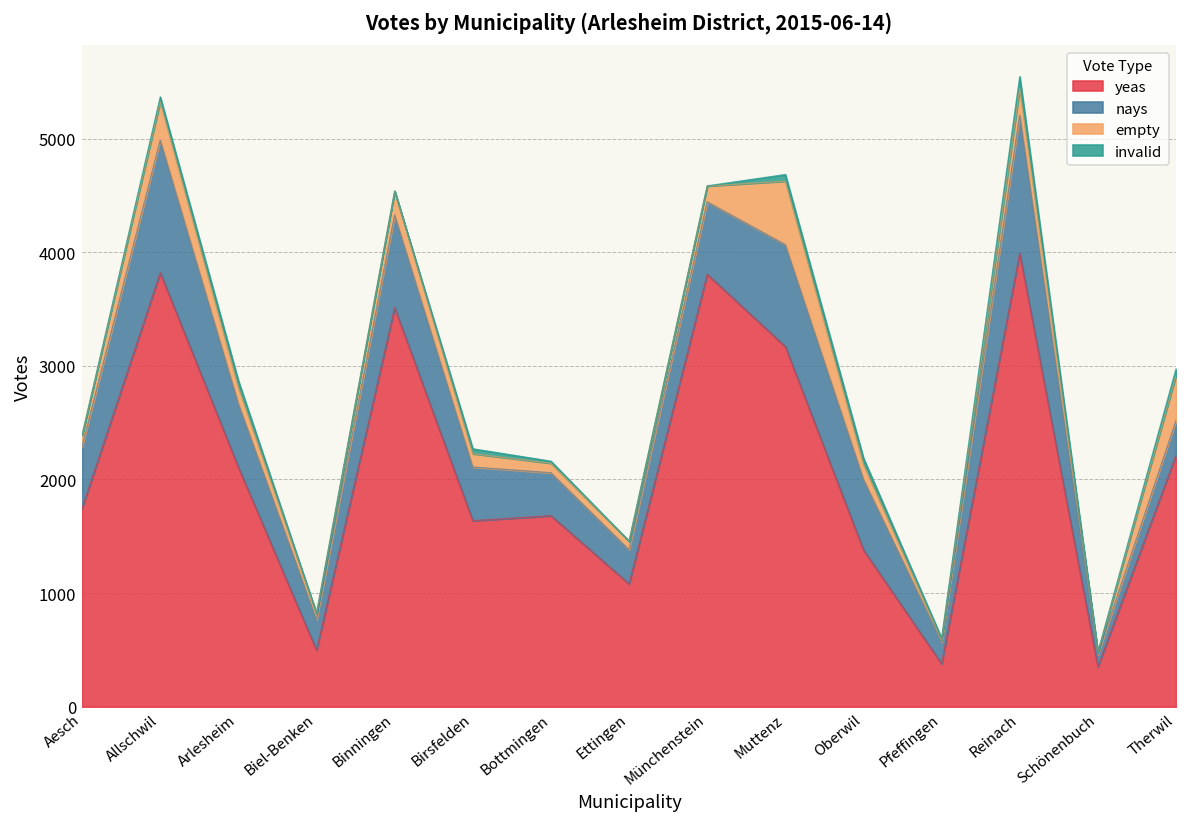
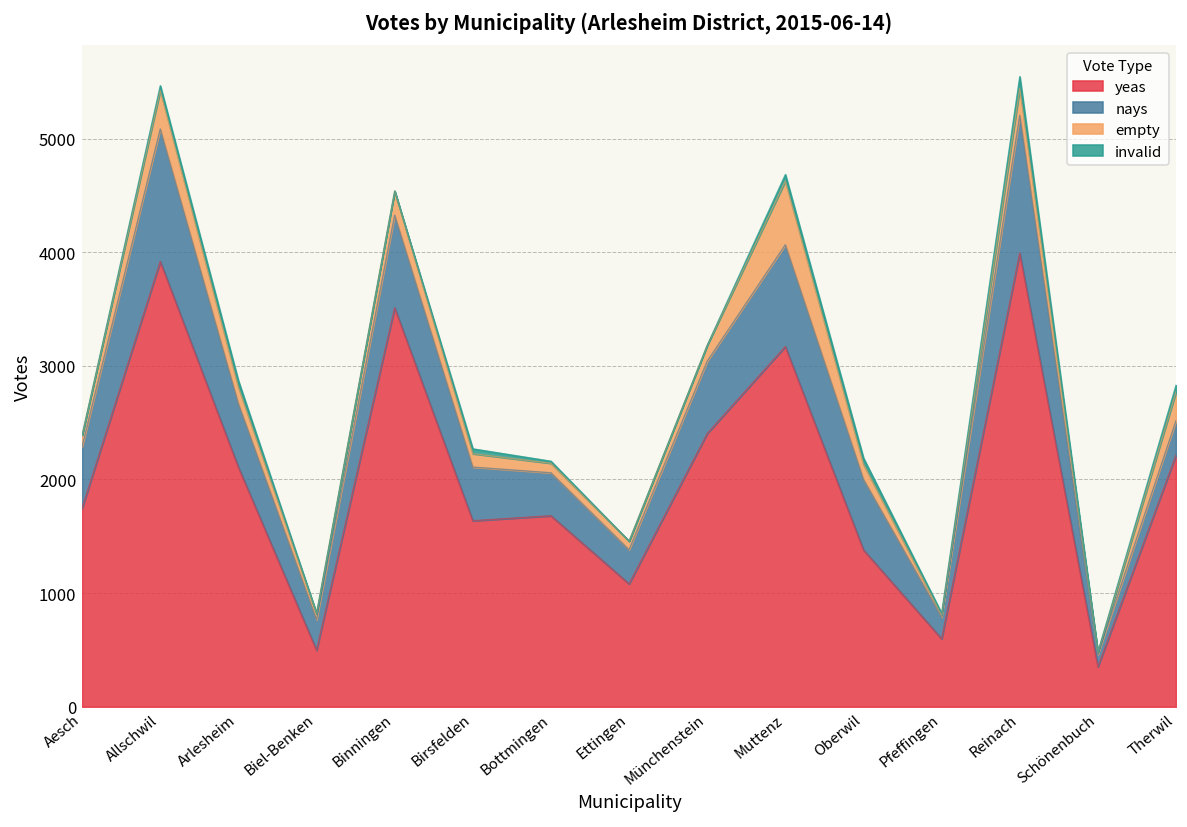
  {
    "yeas": {
      "Aesch": 1700,
-     "Allschwil": 3800,
+     "Allschwil": 3900,
      "Arlesheim": 2100,
      "Biel-Benken": 500,
      "Binningen": 3500,
      "Birsfelden": 1600,
      "Bottmingen": 1700,
      "Ettingen": 1100,
-     "Münchenstein": 3800,
+     "Münchenstein": 2400,
      "Muttenz": 3200,
      "Oberwil": 1400,
-     "Pfeffingen": 400,
+     "Pfeffingen": 600,
      "Reinach": 4000,
      "Schönenbuch": 400,
      "Therwil": 2200
    },
    "empty": {
      "Allschwil": 300,
      "Arlesheim": 100,
      "Birsfelden": 100,
      "Muttenz": 600,
      "Oberwil": 100,
      "Reinach": 200,
-     "Therwil": 400
+     "Therwil": 300
    }
  }
